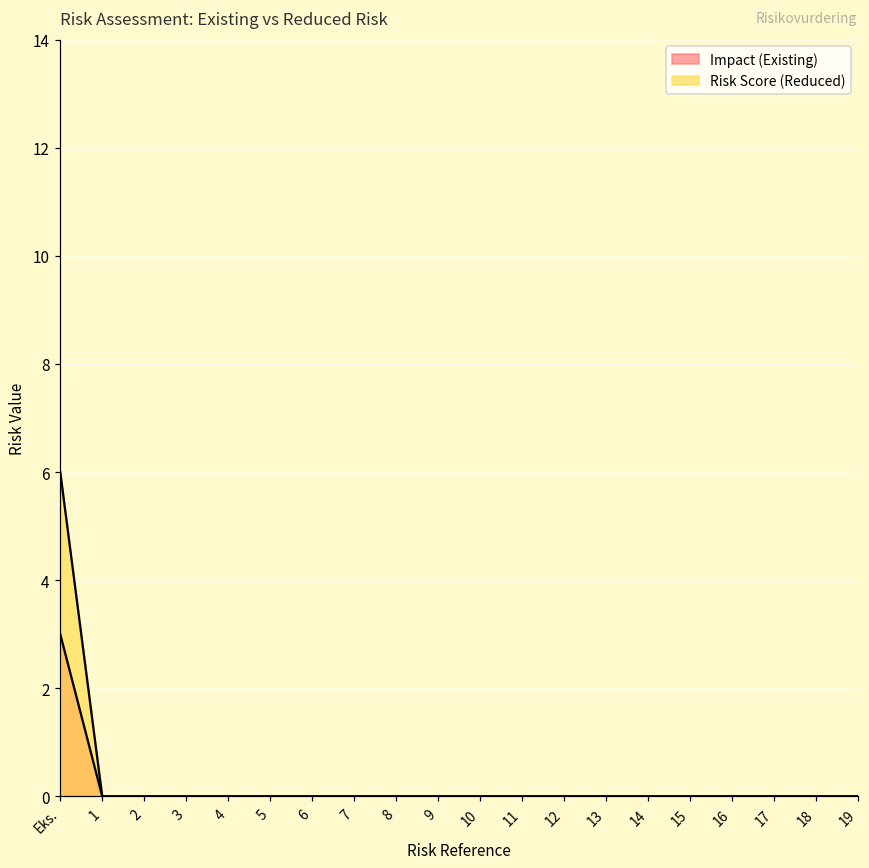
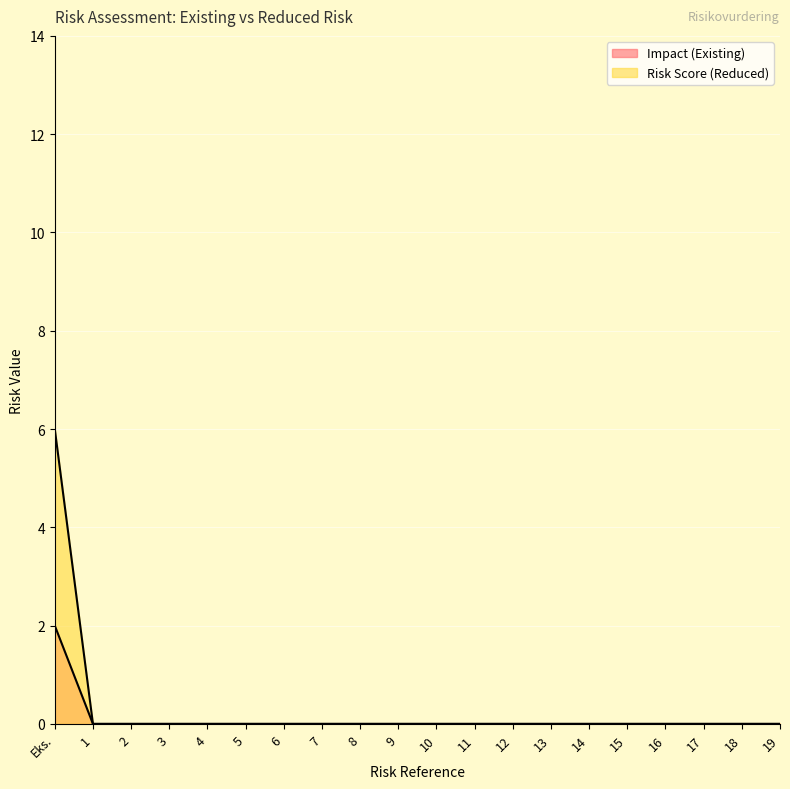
  {
    "Impact (Existing)": {
-     "Eks.": 3
+     "Eks.": 2
    },
    "Risk Score (Reduced)": {
      "Eks.": 6
    }
  }
